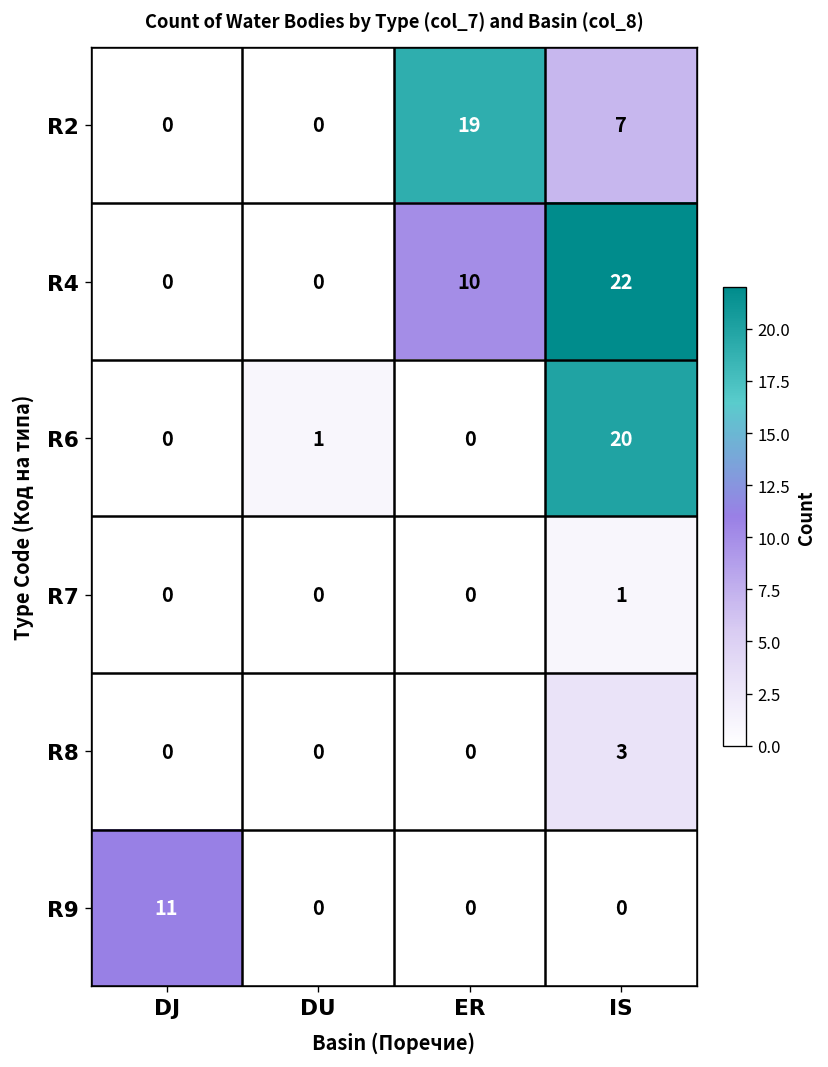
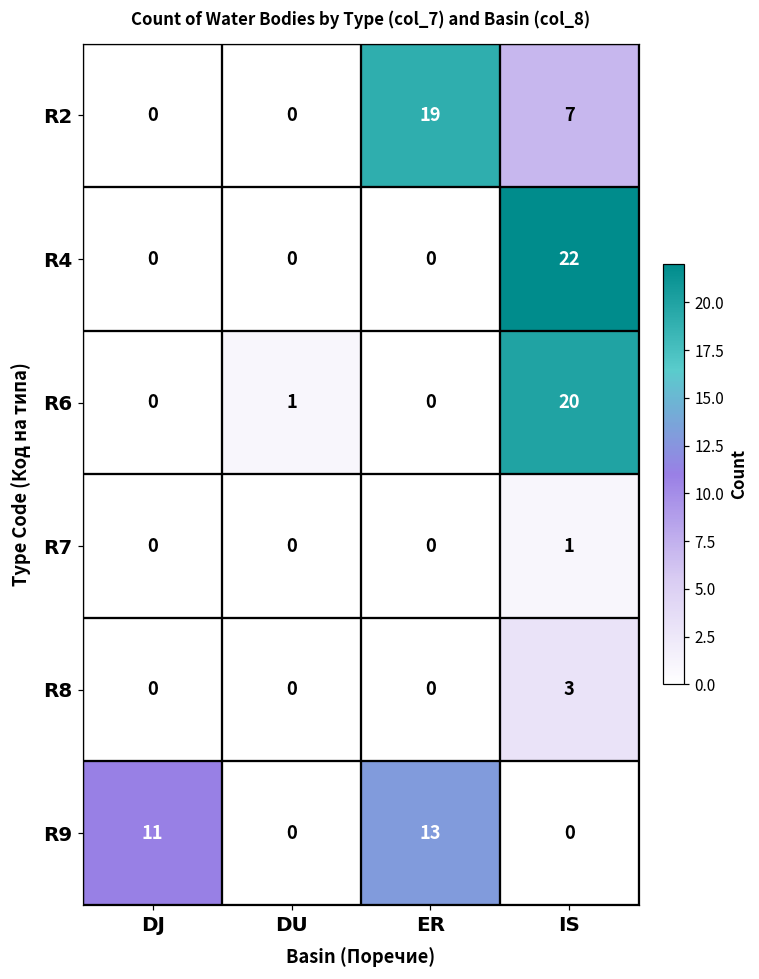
  {
    "R2": {
      "DJ": 0,
      "DU": 0,
      "ER": 19,
      "IS": 7
    },
    "R4": {
      "DJ": 0,
      "DU": 0,
-     "ER": 10,
+     "ER": 0,
      "IS": 22
    },
    "R6": {
      "DJ": 0,
      "DU": 1,
      "ER": 0,
      "IS": 20
    },
    "R7": {
      "DJ": 0,
      "DU": 0,
      "ER": 0,
      "IS": 1
    },
    "R8": {
      "DJ": 0,
      "DU": 0,
      "ER": 0,
      "IS": 3
    },
    "R9": {
      "DJ": 11,
      "DU": 0,
-     "ER": 0,
+     "ER": 13,
      "IS": 0
    }
  }
